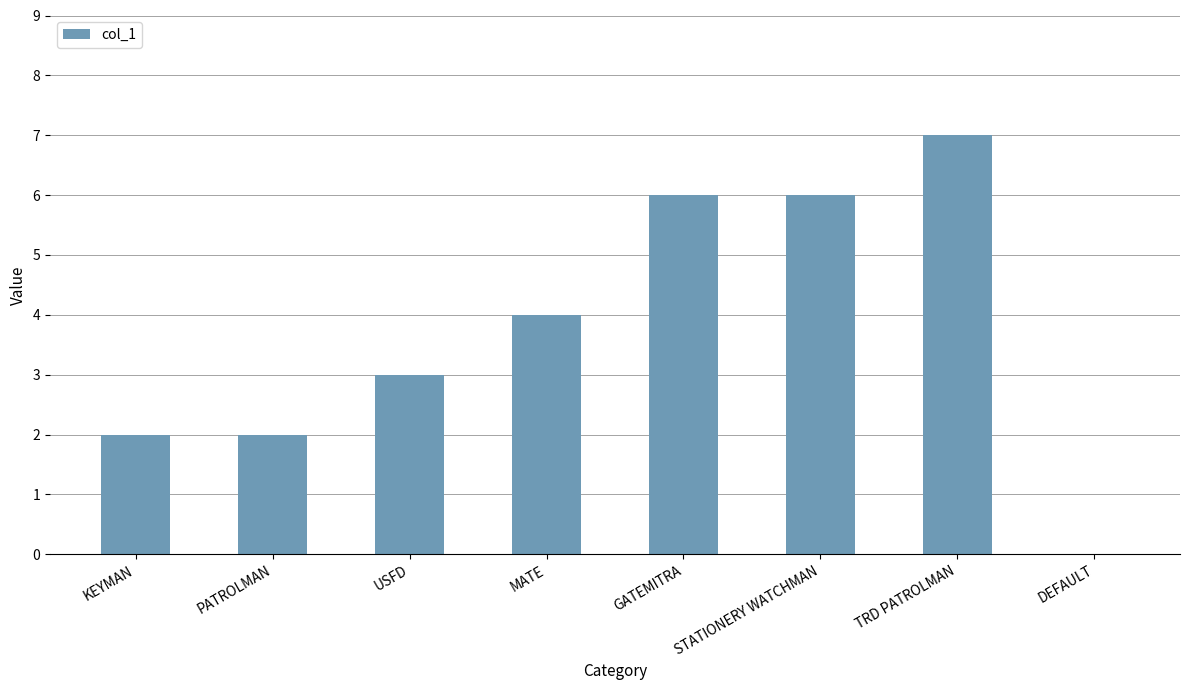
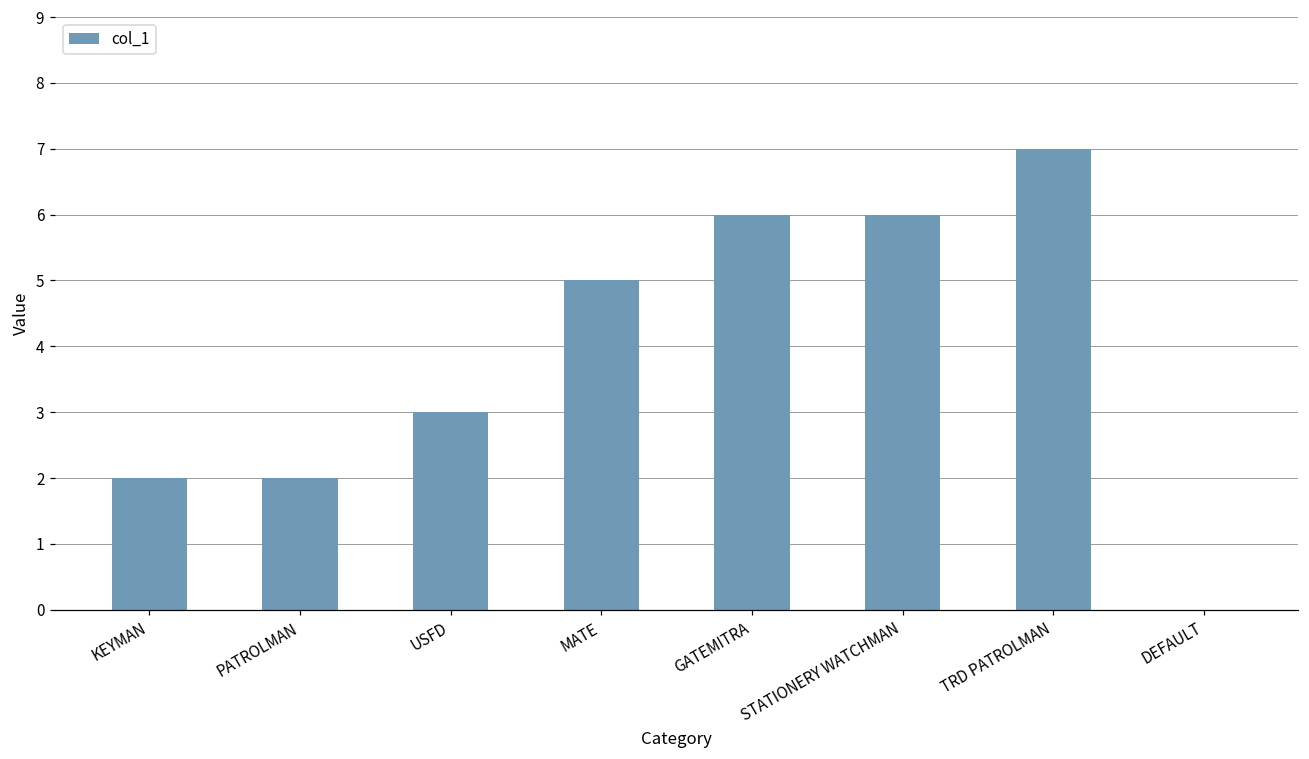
  {
    "KEYMAN": 2,
    "PATROLMAN": 2,
    "USFD": 3,
-   "MATE": 4,
+   "MATE": 5,
    "GATEMITRA": 6,
    "STATIONERY WATCHMAN": 6,
    "TRD PATROLMAN": 7,
    "DEFAULT": 0
  }
